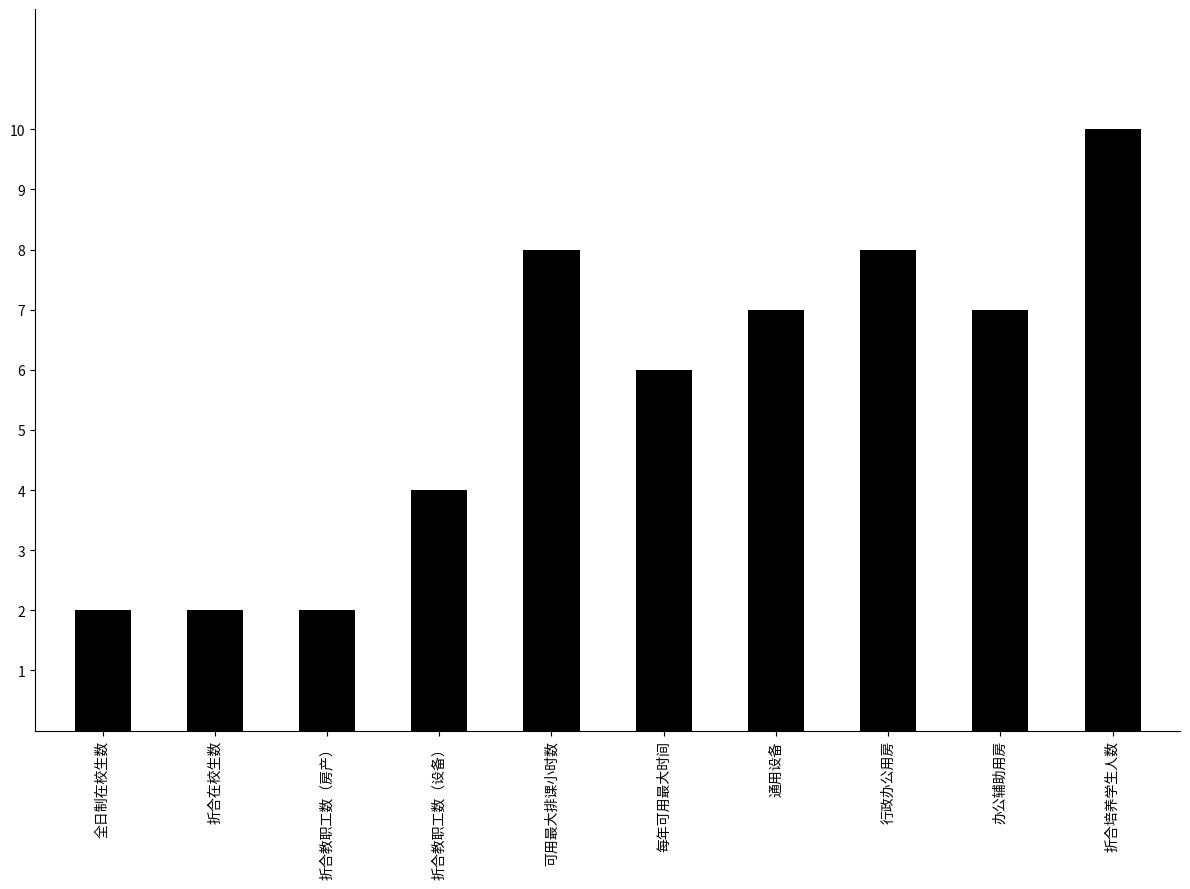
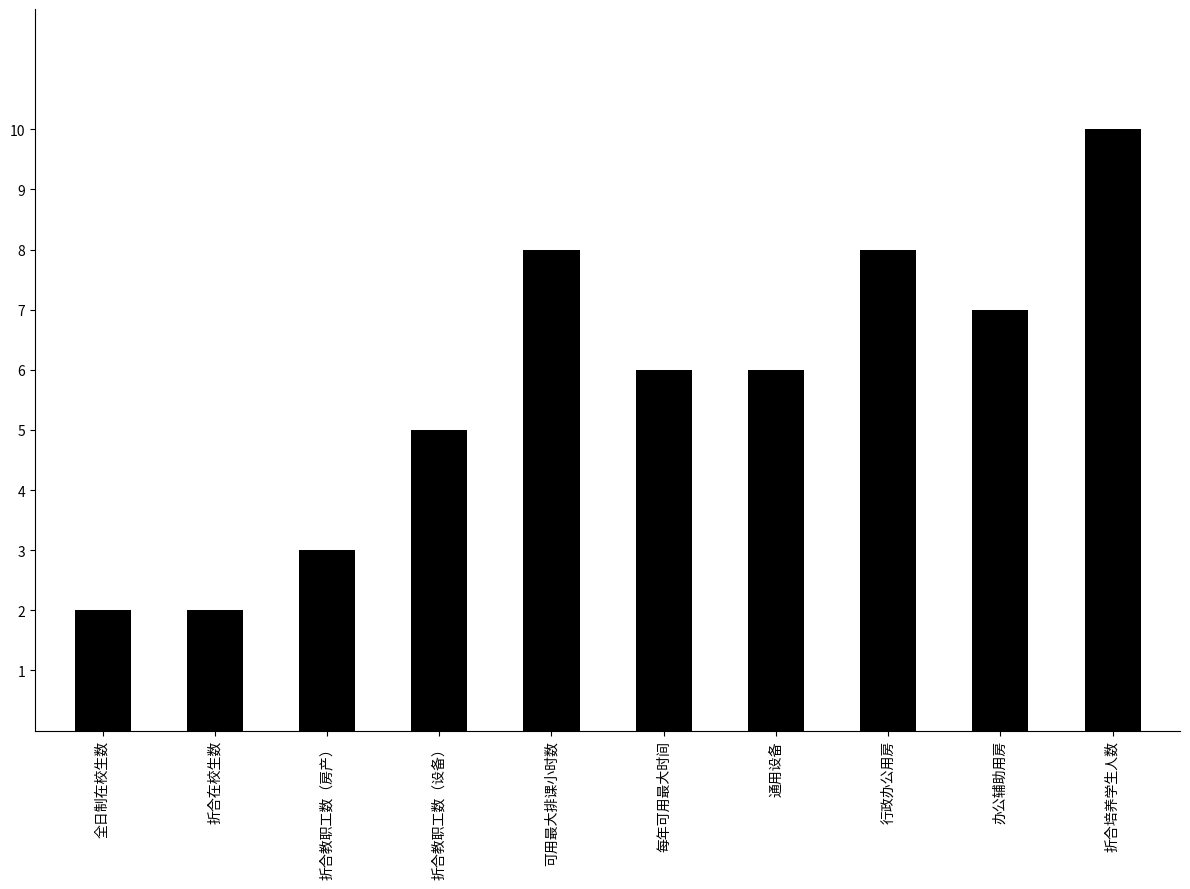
  {
    "全日制在校生数": 2,
    "折合在校生数": 2,
-   "折合教职工数（房产）": 2,
-   "折合教职工数（设备）": 4,
+   "折合教职工数（房产）": 3,
+   "折合教职工数（设备）": 5,
    "可用最大排课小时数": 8,
    "每年可用最大时间": 6,
-   "通用设备": 7,
+   "通用设备": 6,
    "行政办公用房": 8,
    "办公辅助用房": 7,
    "折合培养学生人数": 10
  }
